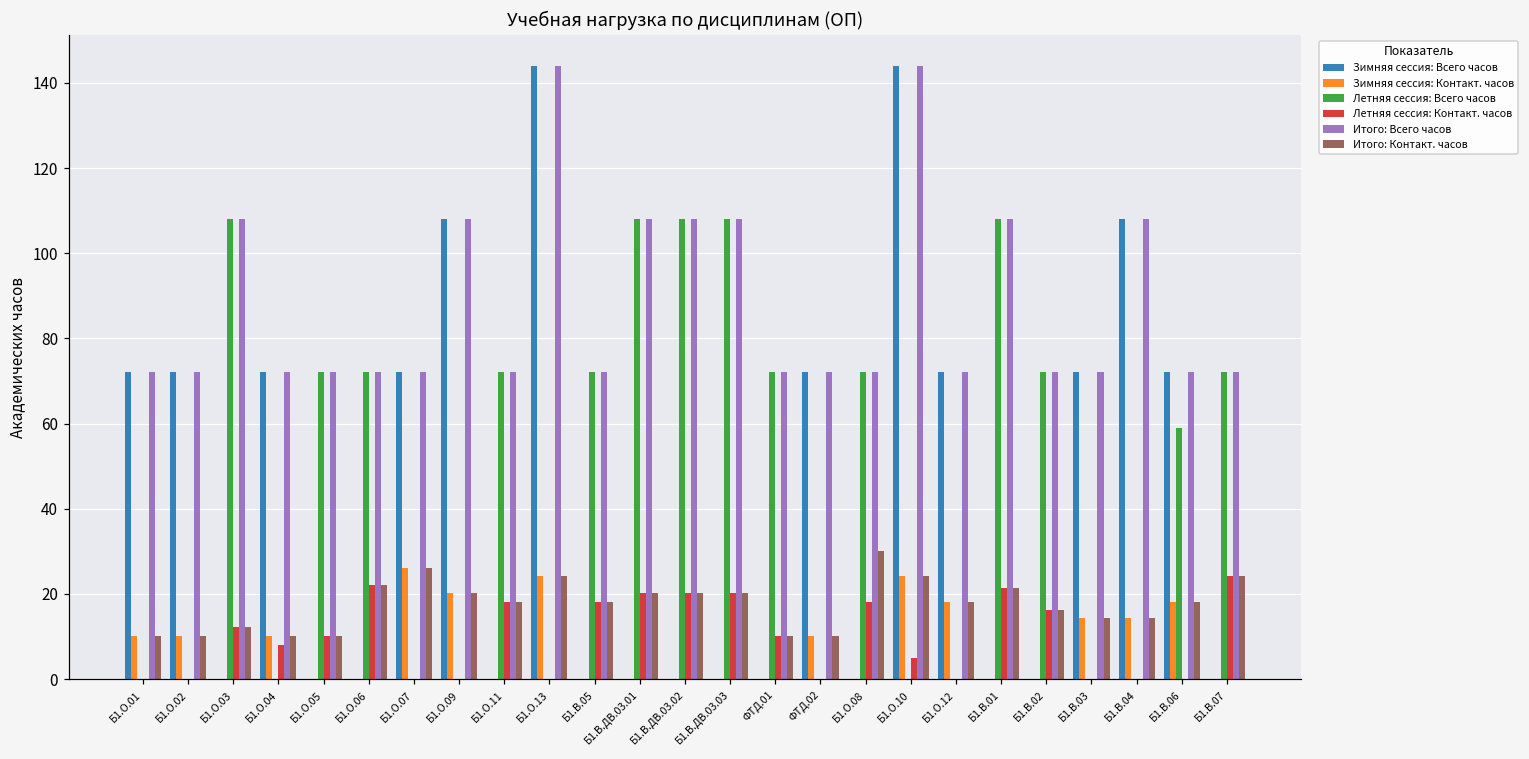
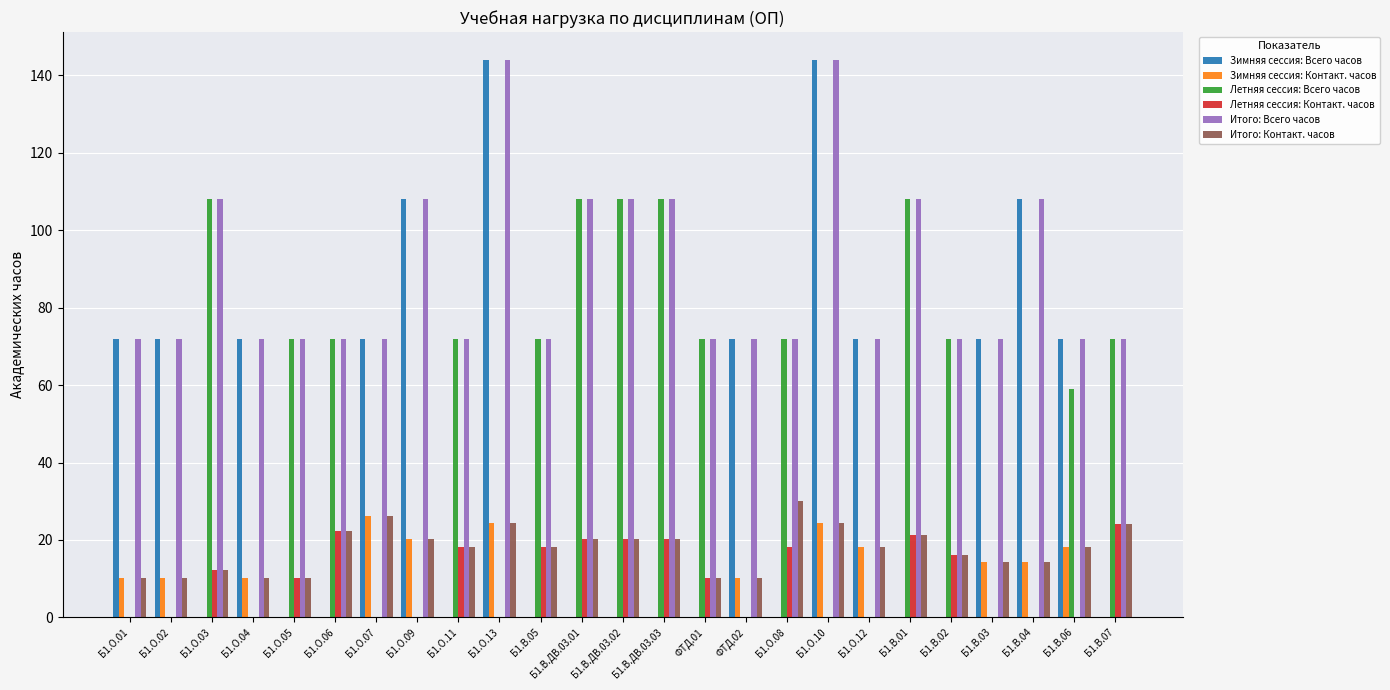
  {
    "Зимняя сессия: Всего часов": {
      "Б1.О.01": 72,
      "Б1.О.02": 72,
      "Б1.О.03": 0,
      "Б1.О.04": 72,
      "Б1.О.05": 0,
      "Б1.О.06": 0,
      "Б1.О.07": 72,
      "Б1.О.09": 108,
      "Б1.О.11": 0,
      "Б1.О.13": 144,
      "Б1.В.05": 0,
      "Б1.В.ДВ.03.01": 0,
      "Б1.В.ДВ.03.02": 0,
      "Б1.В.ДВ.03.03": 0,
      "ФТД.01": 0,
      "ФТД.02": 72,
      "Б1.О.08": 0,
      "Б1.О.10": 144,
      "Б1.О.12": 72,
      "Б1.В.01": 0,
      "Б1.В.02": 0,
      "Б1.В.03": 72,
      "Б1.В.04": 108,
      "Б1.В.06": 72,
      "Б1.В.07": 0
    },
    "Зимняя сессия: Контакт. часов": {
      "Б1.О.01": 10,
      "Б1.О.02": 10,
      "Б1.О.03": 0,
      "Б1.О.04": 10,
      "Б1.О.05": 0,
      "Б1.О.06": 0,
      "Б1.О.07": 26,
      "Б1.О.09": 20,
      "Б1.О.11": 0,
      "Б1.О.13": 24,
      "Б1.В.05": 0,
      "Б1.В.ДВ.03.01": 0,
      "Б1.В.ДВ.03.02": 0,
      "Б1.В.ДВ.03.03": 0,
      "ФТД.01": 0,
      "ФТД.02": 10,
      "Б1.О.08": 0,
      "Б1.О.10": 24,
      "Б1.О.12": 18,
      "Б1.В.01": 0,
      "Б1.В.02": 0,
      "Б1.В.03": 14,
      "Б1.В.04": 14,
      "Б1.В.06": 18,
      "Б1.В.07": 0
    },
    "Летняя сессия: Всего часов": {
      "Б1.О.01": 0,
      "Б1.О.02": 0,
      "Б1.О.03": 108,
      "Б1.О.04": 0,
      "Б1.О.05": 72,
      "Б1.О.06": 72,
      "Б1.О.07": 0,
      "Б1.О.09": 0,
      "Б1.О.11": 72,
      "Б1.О.13": 0,
      "Б1.В.05": 72,
      "Б1.В.ДВ.03.01": 108,
      "Б1.В.ДВ.03.02": 108,
      "Б1.В.ДВ.03.03": 108,
      "ФТД.01": 72,
      "ФТД.02": 0,
      "Б1.О.08": 72,
      "Б1.О.10": 0,
      "Б1.О.12": 0,
      "Б1.В.01": 108,
      "Б1.В.02": 72,
      "Б1.В.03": 0,
      "Б1.В.04": 0,
      "Б1.В.06": 59,
      "Б1.В.07": 72
    },
    "Летняя сессия: Контакт. часов": {
      "Б1.О.01": 0,
      "Б1.О.02": 0,
      "Б1.О.03": 12,
-     "Б1.О.04": 8,
+     "Б1.О.04": 0,
      "Б1.О.05": 10,
      "Б1.О.06": 22,
      "Б1.О.07": 0,
      "Б1.О.09": 0,
      "Б1.О.11": 18,
      "Б1.О.13": 0,
      "Б1.В.05": 18,
      "Б1.В.ДВ.03.01": 20,
      "Б1.В.ДВ.03.02": 20,
      "Б1.В.ДВ.03.03": 20,
      "ФТД.01": 10,
      "ФТД.02": 0,
      "Б1.О.08": 18,
-     "Б1.О.10": 5,
+     "Б1.О.10": 0,
      "Б1.О.12": 0,
      "Б1.В.01": 21,
      "Б1.В.02": 16,
      "Б1.В.03": 0,
      "Б1.В.04": 0,
      "Б1.В.06": 0,
      "Б1.В.07": 24
    },
    "Итого: Всего часов": {
      "Б1.О.01": 72,
      "Б1.О.02": 72,
      "Б1.О.03": 108,
      "Б1.О.04": 72,
      "Б1.О.05": 72,
      "Б1.О.06": 72,
      "Б1.О.07": 72,
      "Б1.О.09": 108,
      "Б1.О.11": 72,
      "Б1.О.13": 144,
      "Б1.В.05": 72,
      "Б1.В.ДВ.03.01": 108,
      "Б1.В.ДВ.03.02": 108,
      "Б1.В.ДВ.03.03": 108,
      "ФТД.01": 72,
      "ФТД.02": 72,
      "Б1.О.08": 72,
      "Б1.О.10": 144,
      "Б1.О.12": 72,
      "Б1.В.01": 108,
      "Б1.В.02": 72,
      "Б1.В.03": 72,
      "Б1.В.04": 108,
      "Б1.В.06": 72,
      "Б1.В.07": 72
    },
    "Итого: Контакт. часов": {
      "Б1.О.01": 10,
      "Б1.О.02": 10,
      "Б1.О.03": 12,
      "Б1.О.04": 10,
      "Б1.О.05": 10,
      "Б1.О.06": 22,
      "Б1.О.07": 26,
      "Б1.О.09": 20,
      "Б1.О.11": 18,
      "Б1.О.13": 24,
      "Б1.В.05": 18,
      "Б1.В.ДВ.03.01": 20,
      "Б1.В.ДВ.03.02": 20,
      "Б1.В.ДВ.03.03": 20,
      "ФТД.01": 10,
      "ФТД.02": 10,
      "Б1.О.08": 30,
      "Б1.О.10": 24,
      "Б1.О.12": 18,
      "Б1.В.01": 21,
      "Б1.В.02": 16,
      "Б1.В.03": 14,
      "Б1.В.04": 14,
      "Б1.В.06": 18,
      "Б1.В.07": 24
    }
  }
